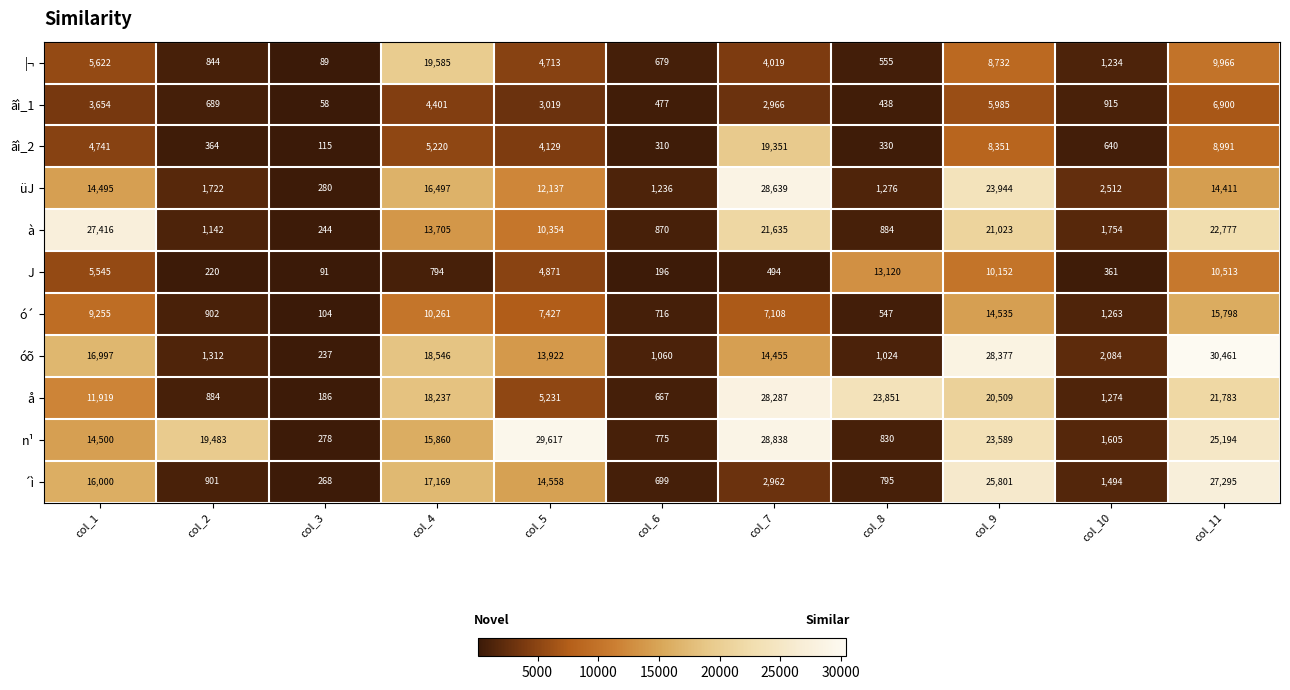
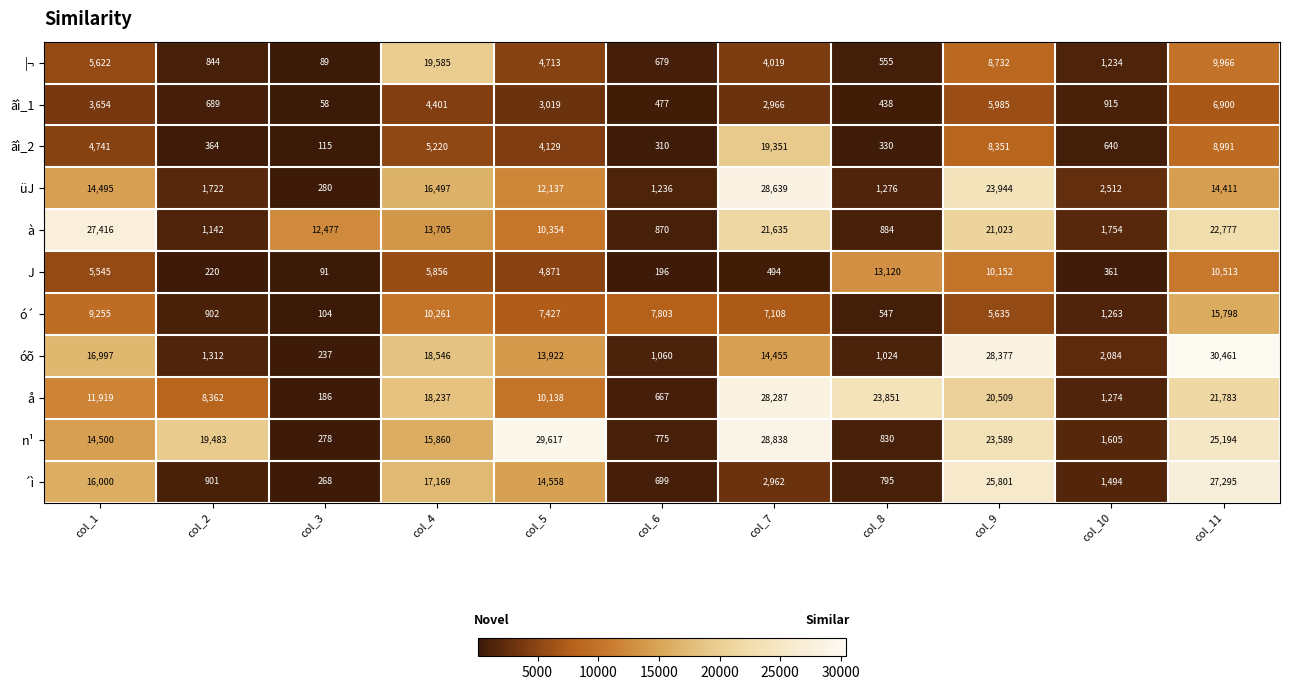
  {
    "|¬": {
      "col_1": "5,622",
      "col_2": "844",
      "col_3": "89",
      "col_4": "19,585",
      "col_5": "4,713",
      "col_6": "679",
      "col_7": "4,019",
      "col_8": "555",
      "col_9": "8,732",
      "col_10": "1,234",
      "col_11": "9,966"
    },
    "ãì_1": {
      "col_1": "3,654",
      "col_2": "689",
      "col_3": "58",
      "col_4": "4,401",
      "col_5": "3,019",
      "col_6": "477",
      "col_7": "2,966",
      "col_8": "438",
      "col_9": "5,985",
      "col_10": "915",
      "col_11": "6,900"
    },
    "ãì_2": {
      "col_1": "4,741",
      "col_2": "364",
      "col_3": "115",
      "col_4": "5,220",
      "col_5": "4,129",
      "col_6": "310",
      "col_7": "19,351",
      "col_8": "330",
      "col_9": "8,351",
      "col_10": "640",
      "col_11": "8,991"
    },
    "üJ": {
      "col_1": "14,495",
      "col_2": "1,722",
      "col_3": "280",
      "col_4": "16,497",
      "col_5": "12,137",
      "col_6": "1,236",
      "col_7": "28,639",
      "col_8": "1,276",
      "col_9": "23,944",
      "col_10": "2,512",
      "col_11": "14,411"
    },
    "à": {
      "col_1": "27,416",
      "col_2": "1,142",
-     "col_3": "244",
+     "col_3": "12,477",
      "col_4": "13,705",
      "col_5": "10,354",
      "col_6": "870",
      "col_7": "21,635",
      "col_8": "884",
      "col_9": "21,023",
      "col_10": "1,754",
      "col_11": "22,777"
    },
    "J": {
      "col_1": "5,545",
      "col_2": "220",
      "col_3": "91",
-     "col_4": "794",
+     "col_4": "5,856",
      "col_5": "4,871",
      "col_6": "196",
      "col_7": "494",
      "col_8": "13,120",
      "col_9": "10,152",
      "col_10": "361",
      "col_11": "10,513"
    },
    "ó´": {
      "col_1": "9,255",
      "col_2": "902",
      "col_3": "104",
      "col_4": "10,261",
      "col_5": "7,427",
-     "col_6": "716",
+     "col_6": "7,803",
      "col_7": "7,108",
      "col_8": "547",
-     "col_9": "14,535",
+     "col_9": "5,635",
      "col_10": "1,263",
      "col_11": "15,798"
    },
    "óõ": {
      "col_1": "16,997",
      "col_2": "1,312",
      "col_3": "237",
      "col_4": "18,546",
      "col_5": "13,922",
      "col_6": "1,060",
      "col_7": "14,455",
      "col_8": "1,024",
      "col_9": "28,377",
      "col_10": "2,084",
      "col_11": "30,461"
    },
    "å": {
      "col_1": "11,919",
-     "col_2": "884",
+     "col_2": "8,362",
      "col_3": "186",
      "col_4": "18,237",
-     "col_5": "5,231",
+     "col_5": "10,138",
      "col_6": "667",
      "col_7": "28,287",
      "col_8": "23,851",
      "col_9": "20,509",
      "col_10": "1,274",
      "col_11": "21,783"
    },
    "n¹": {
      "col_1": "14,500",
      "col_2": "19,483",
      "col_3": "278",
      "col_4": "15,860",
      "col_5": "29,617",
      "col_6": "775",
      "col_7": "28,838",
      "col_8": "830",
      "col_9": "23,589",
      "col_10": "1,605",
      "col_11": "25,194"
    },
    "´ì": {
      "col_1": "16,000",
      "col_2": "901",
      "col_3": "268",
      "col_4": "17,169",
      "col_5": "14,558",
      "col_6": "699",
      "col_7": "2,962",
      "col_8": "795",
      "col_9": "25,801",
      "col_10": "1,494",
      "col_11": "27,295"
    }
  }
